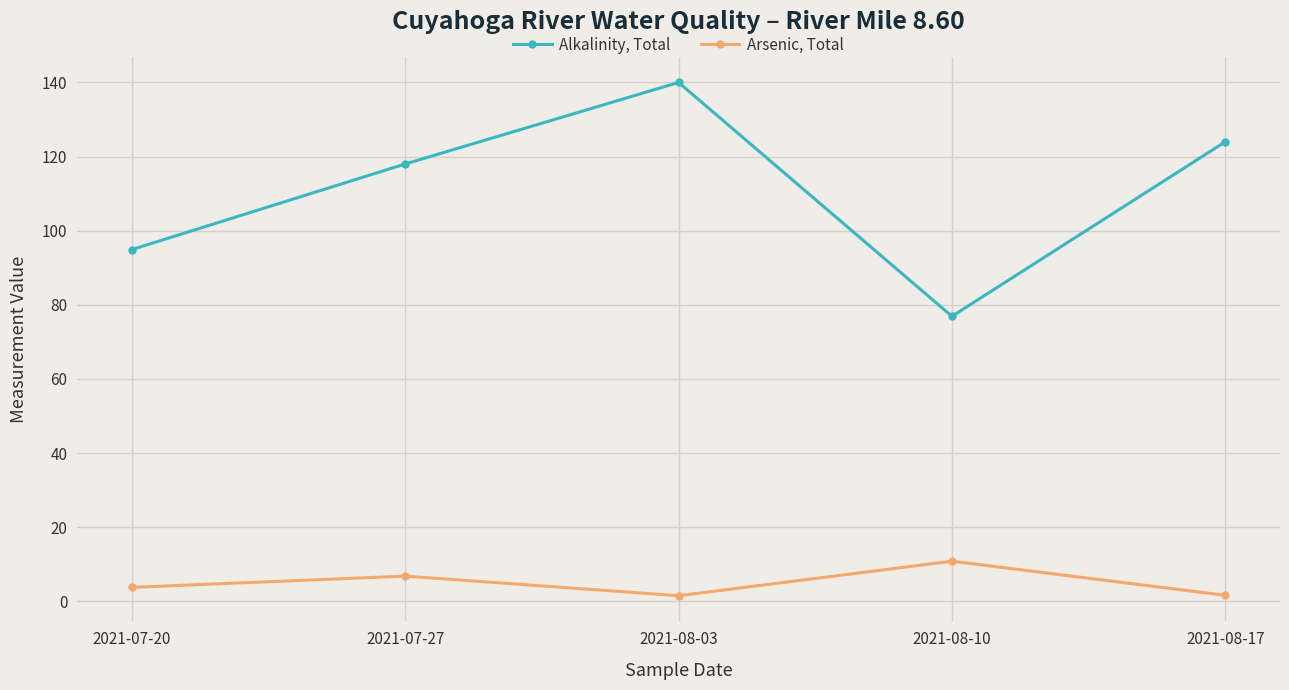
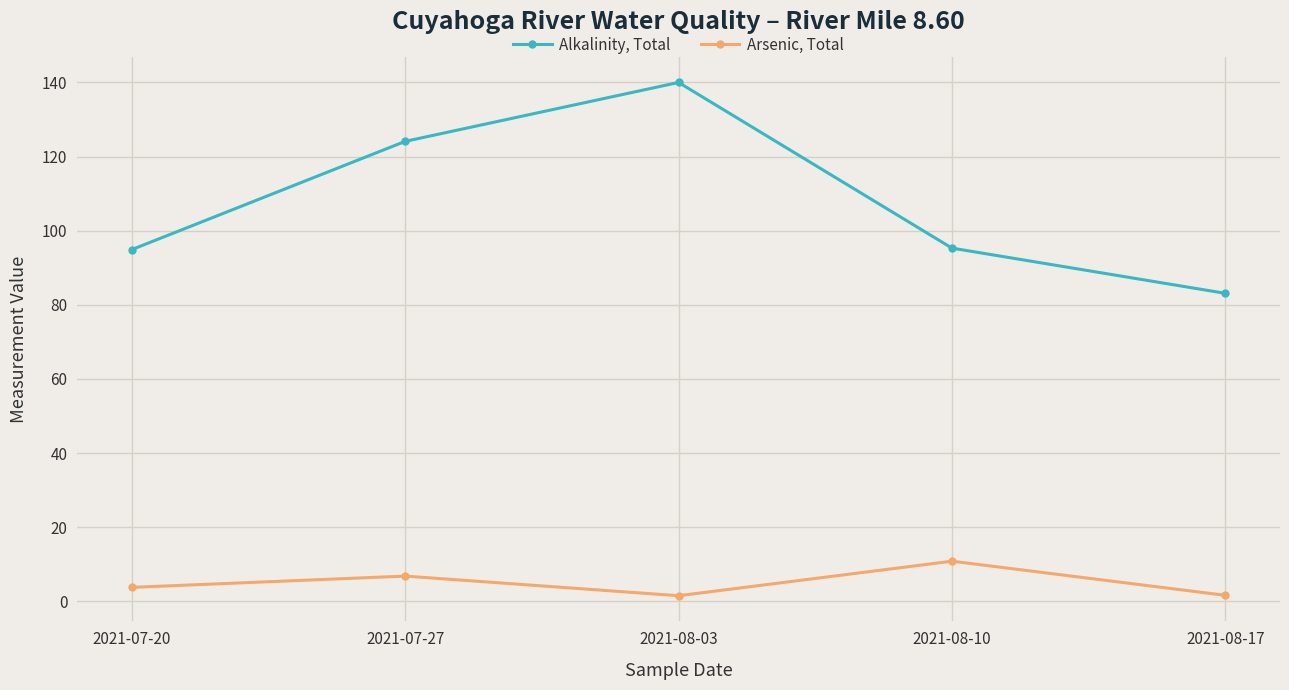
  {
    "Alkalinity, Total": {
      "2021-07-20": 95,
-     "2021-07-27": 118,
+     "2021-07-27": 124,
      "2021-08-03": 140,
-     "2021-08-10": 77,
-     "2021-08-17": 124
+     "2021-08-10": 95,
+     "2021-08-17": 83
    },
    "Arsenic, Total": {
      "2021-07-20": 4,
      "2021-07-27": 7,
      "2021-08-03": 2,
      "2021-08-10": 11,
      "2021-08-17": 2
    }
  }
